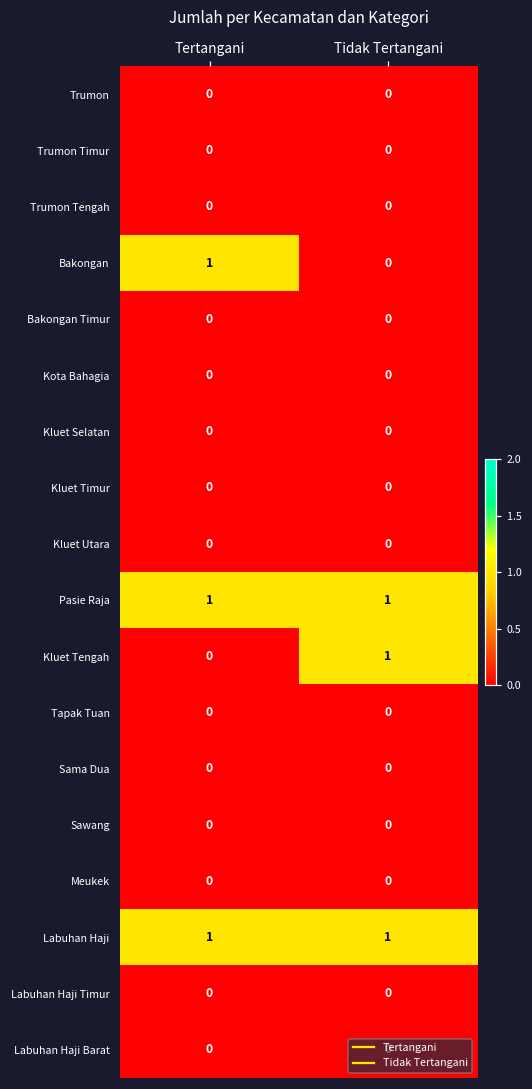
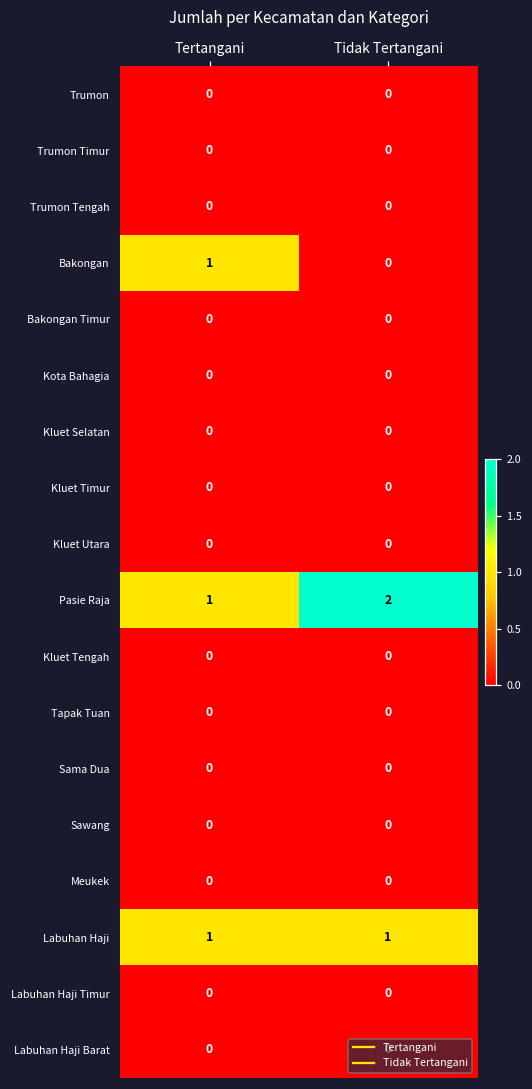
  {
    "Trumon": {
      "Tertangani": 0,
      "Tidak Tertangani": 0
    },
    "Trumon Timur": {
      "Tertangani": 0,
      "Tidak Tertangani": 0
    },
    "Trumon Tengah": {
      "Tertangani": 0,
      "Tidak Tertangani": 0
    },
    "Bakongan": {
      "Tertangani": 1,
      "Tidak Tertangani": 0
    },
    "Bakongan Timur": {
      "Tertangani": 0,
      "Tidak Tertangani": 0
    },
    "Kota Bahagia": {
      "Tertangani": 0,
      "Tidak Tertangani": 0
    },
    "Kluet Selatan": {
      "Tertangani": 0,
      "Tidak Tertangani": 0
    },
    "Kluet Timur": {
      "Tertangani": 0,
      "Tidak Tertangani": 0
    },
    "Kluet Utara": {
      "Tertangani": 0,
      "Tidak Tertangani": 0
    },
    "Pasie Raja": {
      "Tertangani": 1,
-     "Tidak Tertangani": 1
+     "Tidak Tertangani": 2
    },
    "Kluet Tengah": {
      "Tertangani": 0,
-     "Tidak Tertangani": 1
+     "Tidak Tertangani": 0
    },
    "Tapak Tuan": {
      "Tertangani": 0,
      "Tidak Tertangani": 0
    },
    "Sama Dua": {
      "Tertangani": 0,
      "Tidak Tertangani": 0
    },
    "Sawang": {
      "Tertangani": 0,
      "Tidak Tertangani": 0
    },
    "Meukek": {
      "Tertangani": 0,
      "Tidak Tertangani": 0
    },
    "Labuhan Haji": {
      "Tertangani": 1,
      "Tidak Tertangani": 1
    },
    "Labuhan Haji Timur": {
      "Tertangani": 0,
      "Tidak Tertangani": 0
    },
    "Labuhan Haji Barat": {
      "Tertangani": 0
    }
  }
